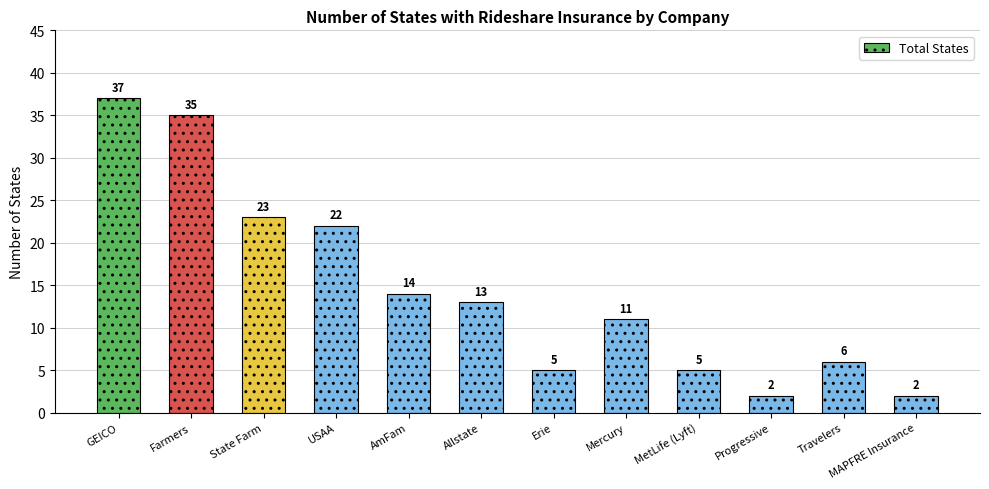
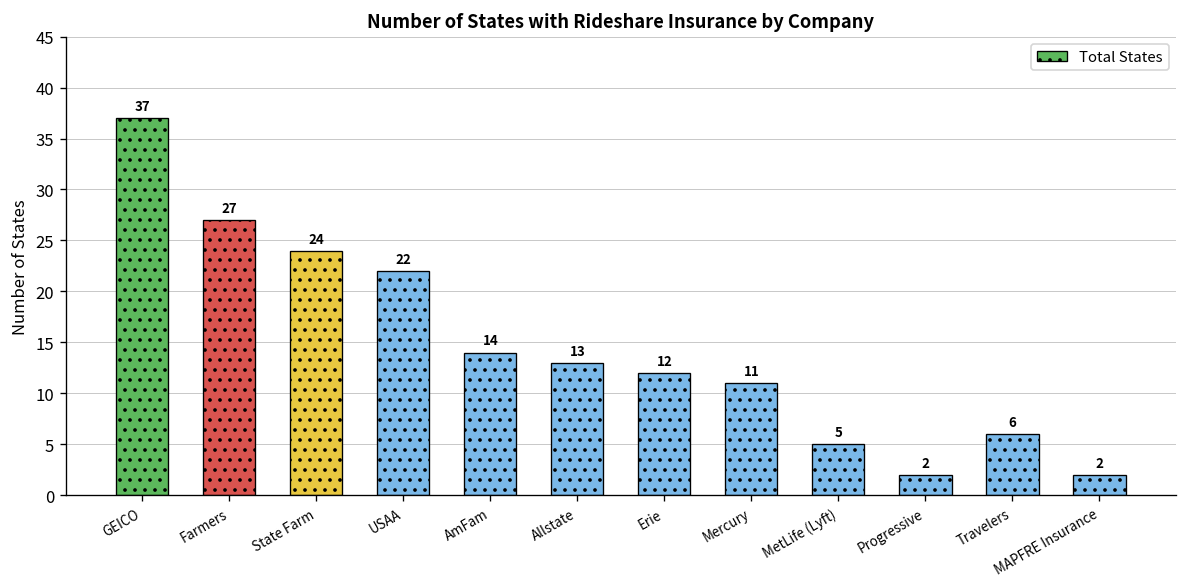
  {
    "GEICO": 37,
-   "Farmers": 35,
-   "State Farm": 23,
+   "Farmers": 27,
+   "State Farm": 24,
    "USAA": 22,
    "AmFam": 14,
    "Allstate": 13,
-   "Erie": 5,
+   "Erie": 12,
    "Mercury": 11,
    "MetLife (Lyft)": 5,
    "Progressive": 2,
    "Travelers": 6,
    "MAPFRE Insurance": 2
  }
